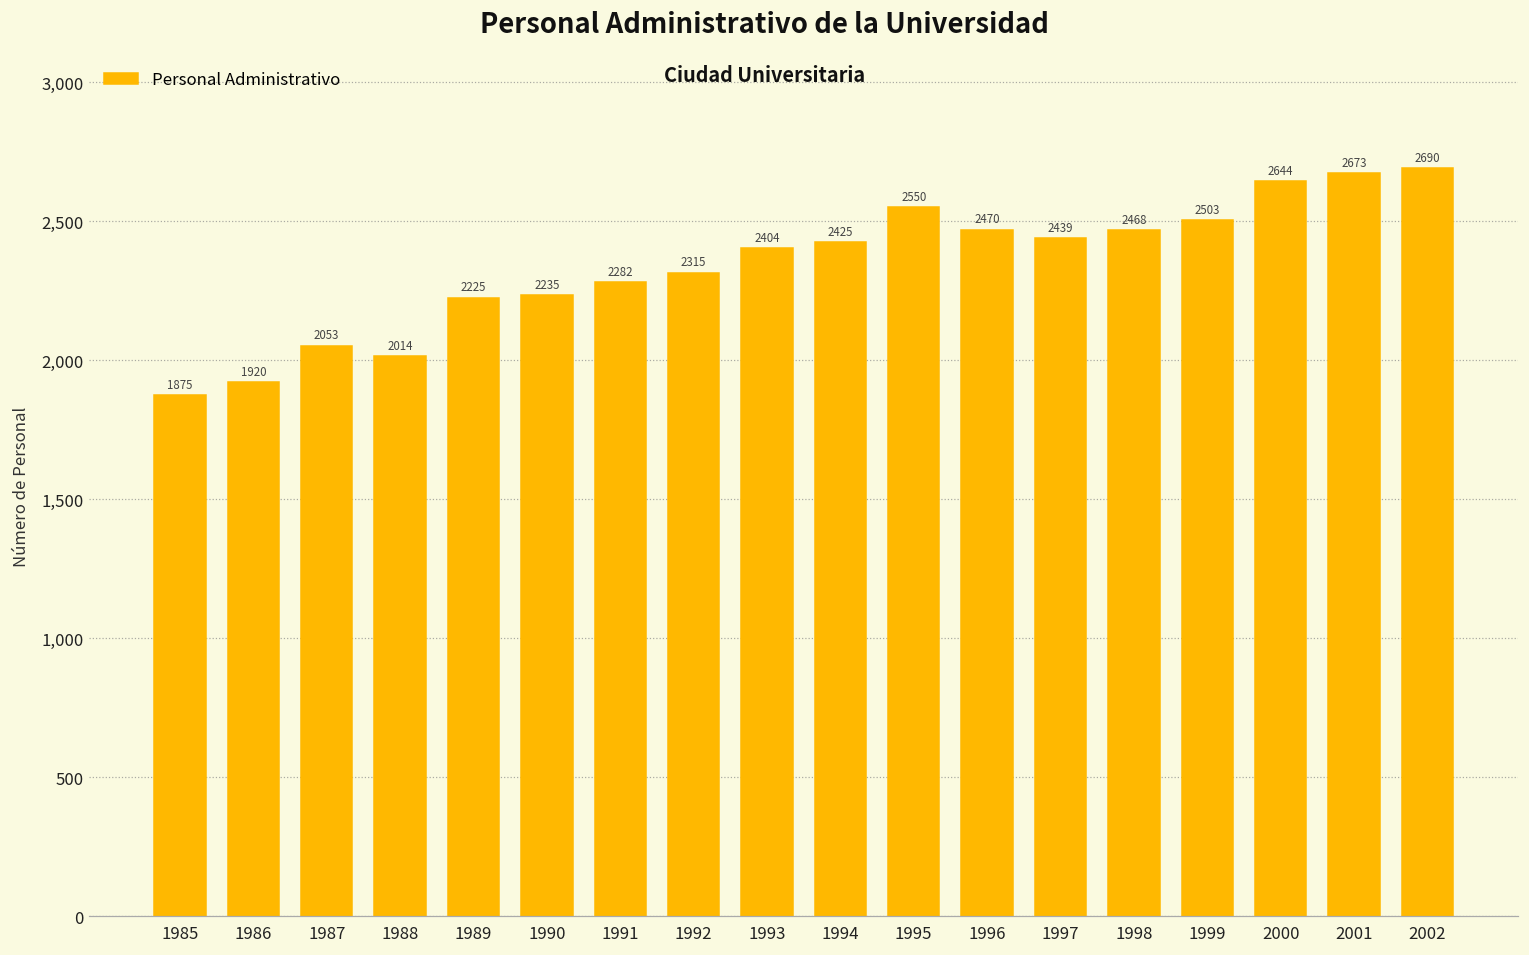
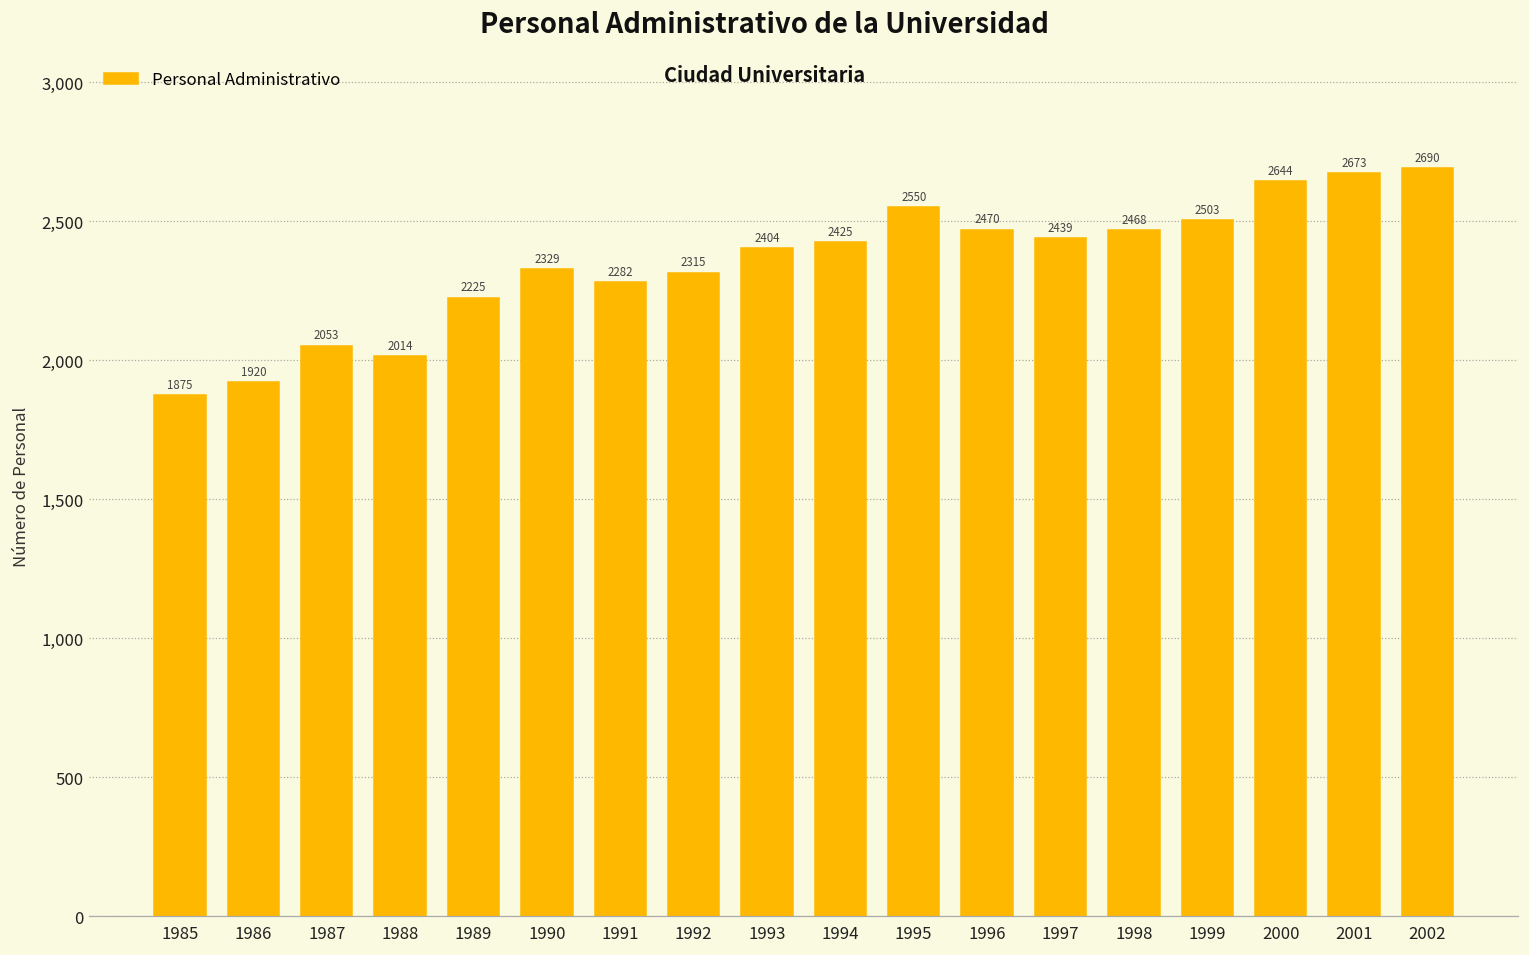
  {
    "1985": 1875,
    "1986": 1920,
    "1987": 2053,
    "1988": 2014,
    "1989": 2225,
-   "1990": 2235,
+   "1990": 2329,
    "1991": 2282,
    "1992": 2315,
    "1993": 2404,
    "1994": 2425,
    "1995": 2550,
    "1996": 2470,
    "1997": 2439,
    "1998": 2468,
    "1999": 2503,
    "2000": 2644,
    "2001": 2673,
    "2002": 2690
  }
